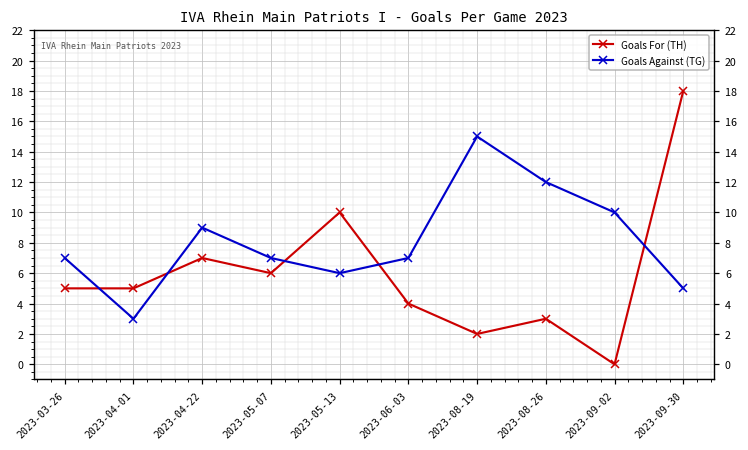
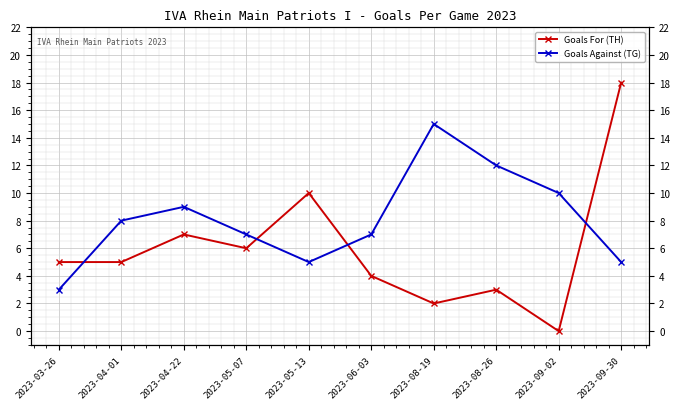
  {
    "Goals For (TH)": {
      "2023-03-26": 5,
      "2023-04-01": 5,
      "2023-04-22": 7,
      "2023-05-07": 6,
      "2023-05-13": 10,
      "2023-06-03": 4,
      "2023-08-19": 2,
      "2023-08-26": 3,
      "2023-09-02": 0,
      "2023-09-30": 18
    },
    "Goals Against (TG)": {
-     "2023-03-26": 7,
-     "2023-04-01": 3,
+     "2023-03-26": 3,
+     "2023-04-01": 8,
      "2023-04-22": 9,
      "2023-05-07": 7,
-     "2023-05-13": 6,
+     "2023-05-13": 5,
      "2023-06-03": 7,
      "2023-08-19": 15,
      "2023-08-26": 12,
      "2023-09-02": 10,
      "2023-09-30": 5
    }
  }
